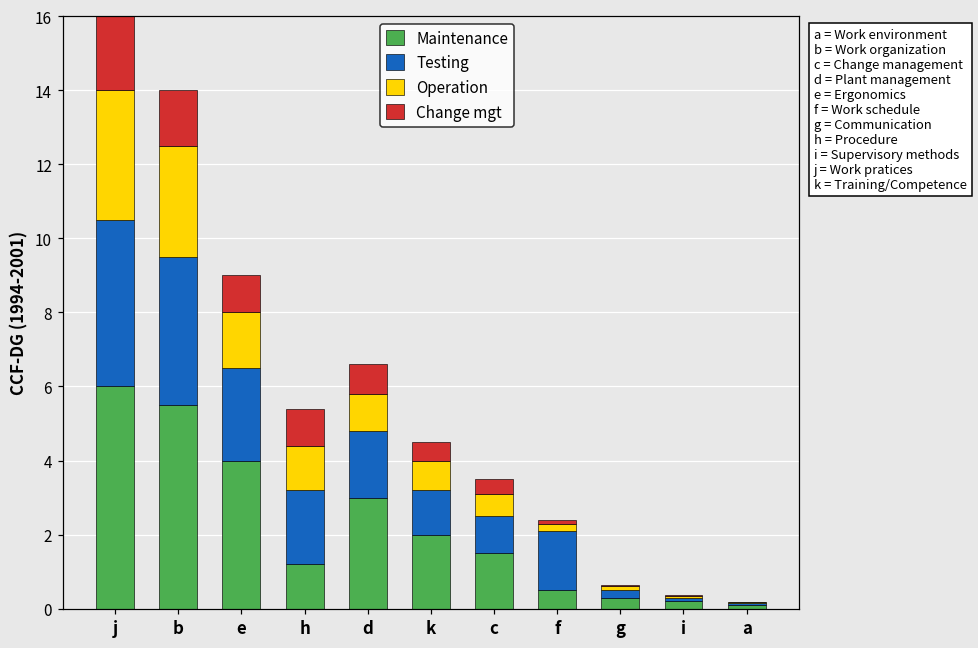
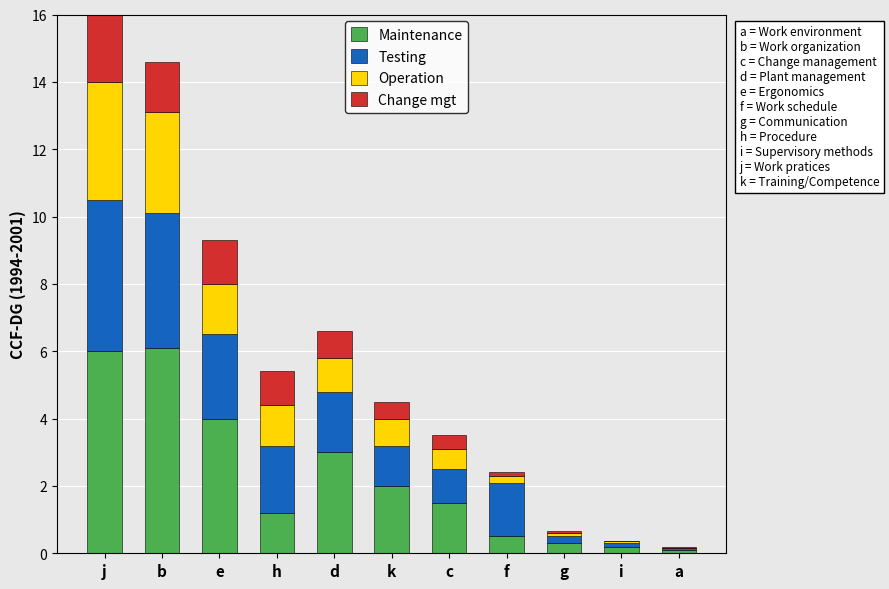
  {
    "Maintenance": {
      "j": 6.0,
-     "b": 5.5,
+     "b": 6.1,
      "e": 4.0,
      "h": 1.2,
      "d": 3.0,
      "k": 2.0,
      "c": 1.5,
      "f": 0.5,
      "g": 0.3,
      "i": 0.2,
      "a": 0.1
    },
    "Testing": {
      "j": 4.5,
      "b": 4.0,
      "e": 2.5,
      "h": 2.0,
      "d": 1.8,
      "k": 1.2,
      "c": 1.0,
      "f": 1.6,
      "g": 0.2,
      "i": 0.1
    },
    "Operation": {
      "j": 3.5,
      "b": 3.0,
      "e": 1.5,
      "h": 1.2,
      "d": 1.0,
      "k": 0.8,
      "c": 0.6,
      "f": 0.2,
      "g": 0.1
    },
    "Change mgt": {
      "j": 2.0,
      "b": 1.5,
-     "e": 1.0,
+     "e": 1.3,
      "h": 1.0,
      "d": 0.8,
      "k": 0.5,
      "c": 0.4,
      "f": 0.1
    }
  }
